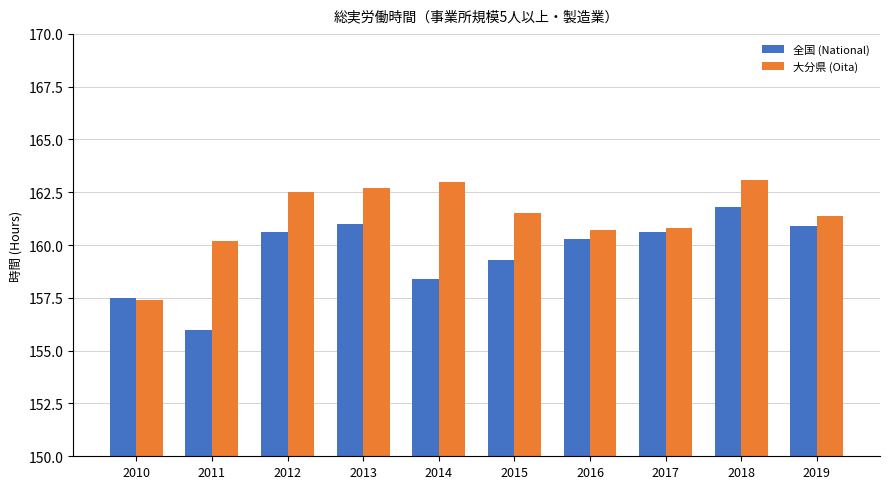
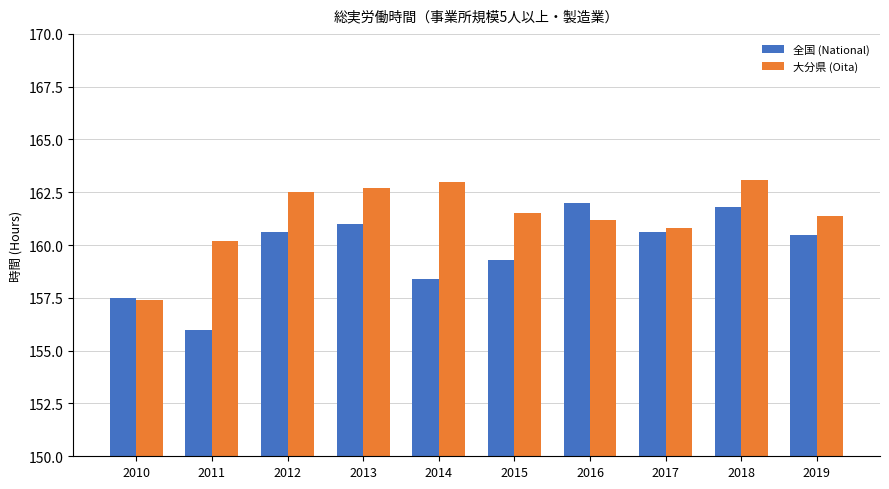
  {
    "全国 (National)": {
      "2010": 157.5,
      "2011": 156.0,
      "2012": 160.6,
      "2013": 161.0,
      "2014": 158.4,
      "2015": 159.3,
-     "2016": 160.3,
+     "2016": 162.0,
      "2017": 160.6,
      "2018": 161.8,
-     "2019": 160.9
+     "2019": 160.5
    },
    "大分県 (Oita)": {
      "2010": 157.4,
      "2011": 160.2,
      "2012": 162.5,
      "2013": 162.7,
      "2014": 163.0,
      "2015": 161.5,
-     "2016": 160.7,
+     "2016": 161.2,
      "2017": 160.8,
      "2018": 163.1,
      "2019": 161.4
    }
  }
